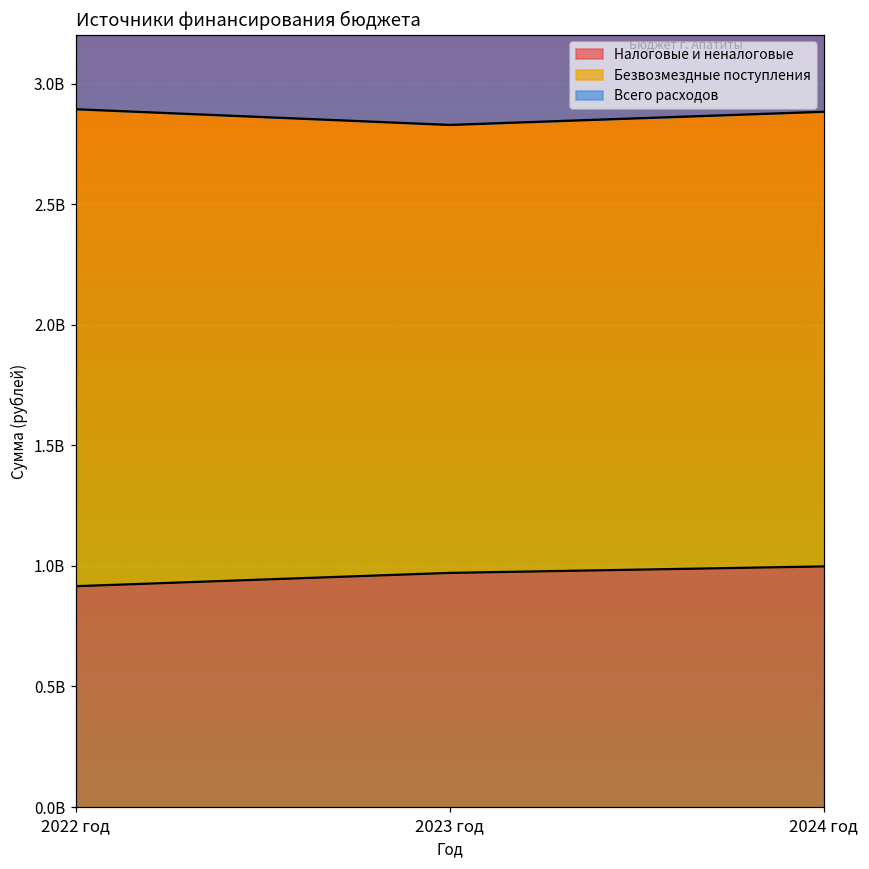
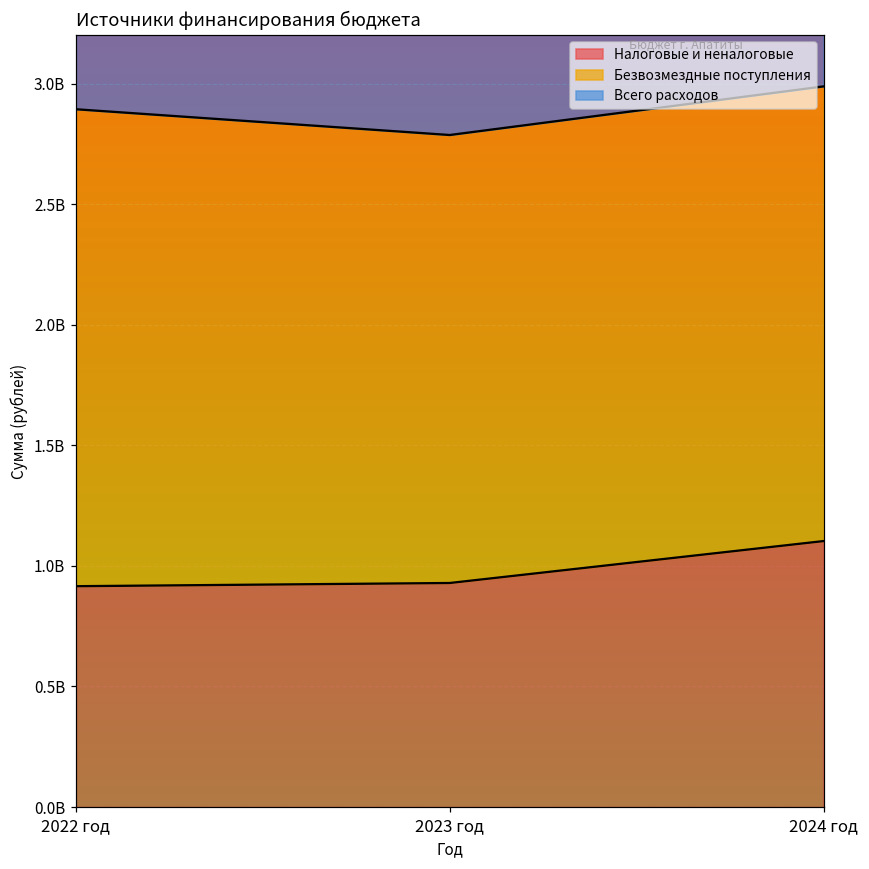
  {
    "Налоговые и неналоговые": {
      "2022 год": 920000000,
-     "2023 год": 970000000,
-     "2024 год": 1000000000
+     "2023 год": 930000000,
+     "2024 год": 1100000000
    },
    "Безвозмездные поступления": {
      "2022 год": 1980000000,
      "2023 год": 1860000000,
      "2024 год": 1890000000
    }
  }
